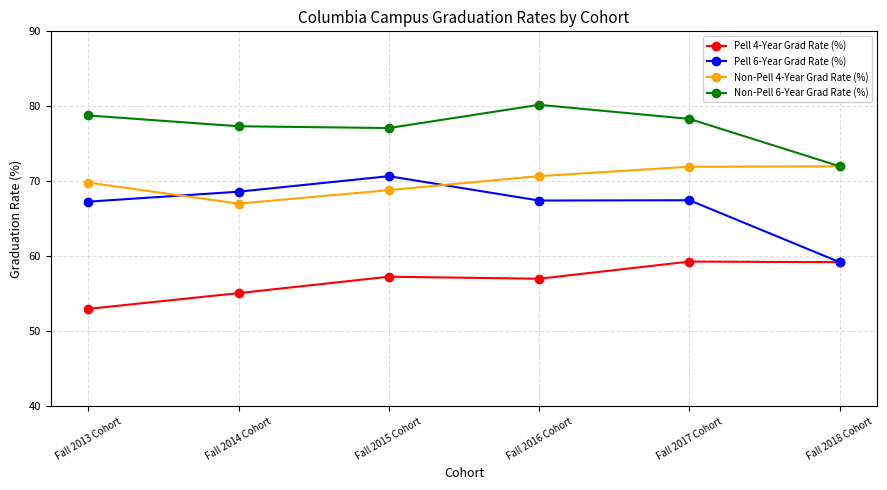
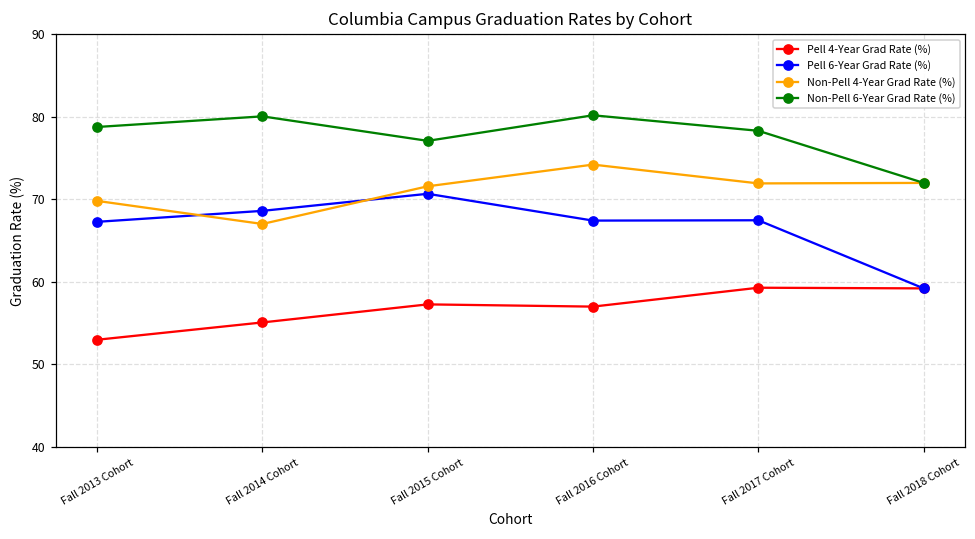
  {
    "Pell 4-Year Grad Rate (%)": {
      "Fall 2013 Cohort": 53,
      "Fall 2014 Cohort": 55,
      "Fall 2015 Cohort": 57,
      "Fall 2016 Cohort": 57,
      "Fall 2017 Cohort": 59
    },
    "Pell 6-Year Grad Rate (%)": {
      "Fall 2013 Cohort": 67,
      "Fall 2014 Cohort": 69,
      "Fall 2015 Cohort": 71,
      "Fall 2016 Cohort": 67,
      "Fall 2017 Cohort": 67
    },
    "Non-Pell 4-Year Grad Rate (%)": {
      "Fall 2013 Cohort": 70,
      "Fall 2014 Cohort": 67,
-     "Fall 2015 Cohort": 69,
-     "Fall 2016 Cohort": 71,
+     "Fall 2015 Cohort": 72,
+     "Fall 2016 Cohort": 74,
      "Fall 2017 Cohort": 72
    },
    "Non-Pell 6-Year Grad Rate (%)": {
      "Fall 2013 Cohort": 79,
-     "Fall 2014 Cohort": 77,
+     "Fall 2014 Cohort": 80,
      "Fall 2015 Cohort": 77,
      "Fall 2016 Cohort": 80,
      "Fall 2017 Cohort": 78
    }
  }
